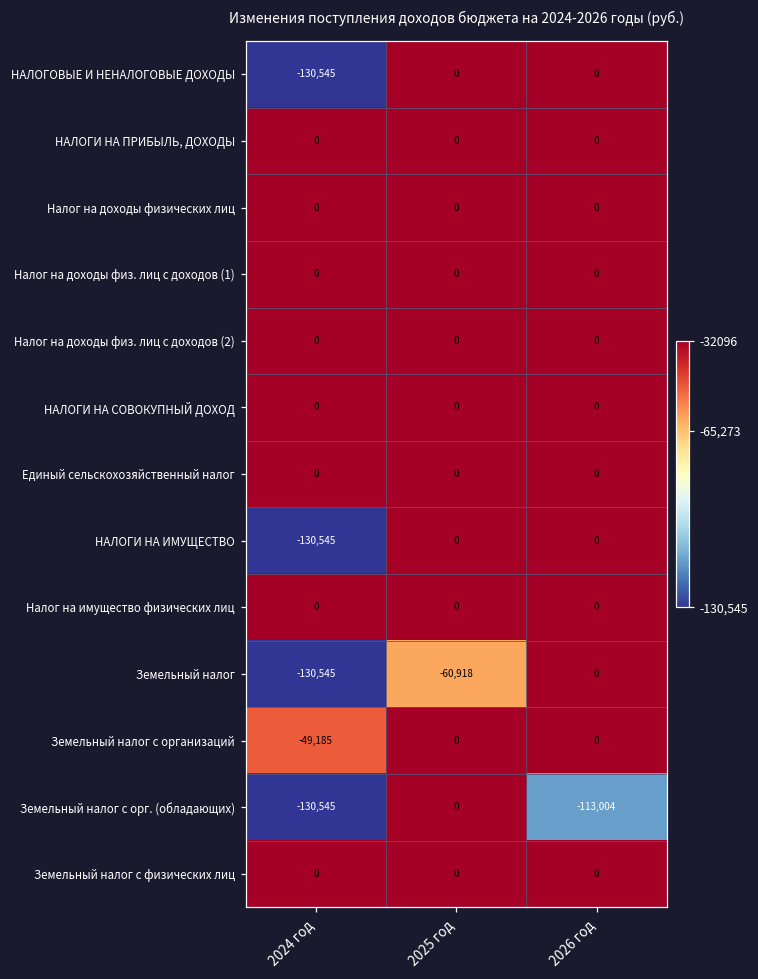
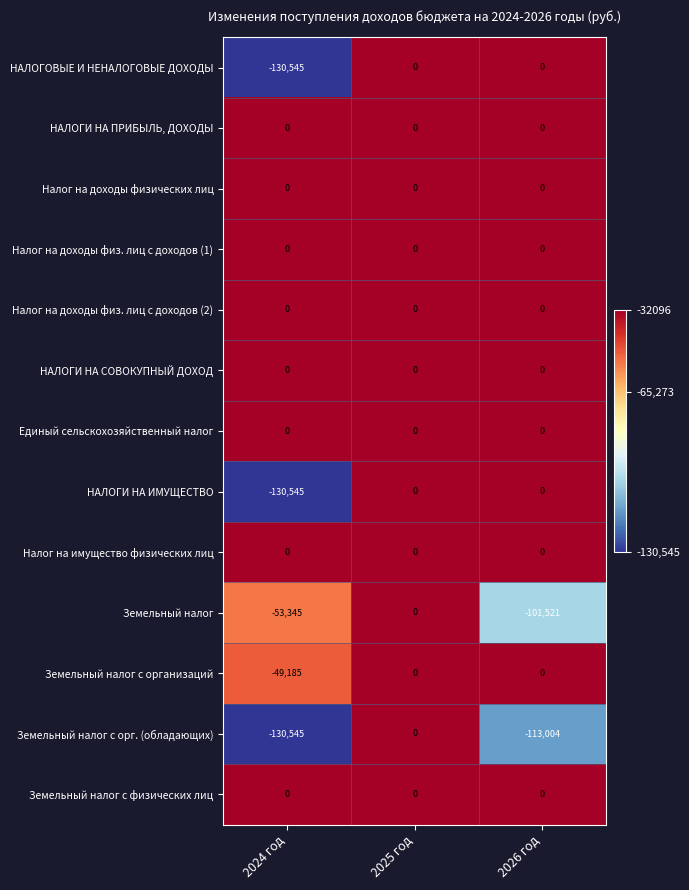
  {
    "НАЛОГОВЫЕ И НЕНАЛОГОВЫЕ ДОХОДЫ": {
      "2024 год": "-130,545",
      "2025 год": "0",
      "2026 год": "0"
    },
    "НАЛОГИ НА ПРИБЫЛЬ, ДОХОДЫ": {
      "2024 год": "0",
      "2025 год": "0",
      "2026 год": "0"
    },
    "Налог на доходы физических лиц": {
      "2024 год": "0",
      "2025 год": "0",
      "2026 год": "0"
    },
    "Налог на доходы физ. лиц с доходов (1)": {
      "2024 год": "0",
      "2025 год": "0",
      "2026 год": "0"
    },
    "Налог на доходы физ. лиц с доходов (2)": {
      "2024 год": "0",
      "2025 год": "0",
      "2026 год": "0"
    },
    "НАЛОГИ НА СОВОКУПНЫЙ ДОХОД": {
      "2024 год": "0",
      "2025 год": "0",
      "2026 год": "0"
    },
    "Единый сельскохозяйственный налог": {
      "2024 год": "0",
      "2025 год": "0",
      "2026 год": "0"
    },
    "НАЛОГИ НА ИМУЩЕСТВО": {
      "2024 год": "-130,545",
      "2025 год": "0",
      "2026 год": "0"
    },
    "Налог на имущество физических лиц": {
      "2024 год": "0",
      "2025 год": "0",
      "2026 год": "0"
    },
    "Земельный налог": {
-     "2024 год": "-130,545",
-     "2025 год": "-60,918",
-     "2026 год": "0"
+     "2024 год": "-53,345",
+     "2025 год": "0",
+     "2026 год": "-101,521"
    },
    "Земельный налог с организаций": {
      "2024 год": "-49,185",
      "2025 год": "0",
      "2026 год": "0"
    },
    "Земельный налог с орг. (обладающих)": {
      "2024 год": "-130,545",
      "2025 год": "0",
      "2026 год": "-113,004"
    },
    "Земельный налог с физических лиц": {
      "2024 год": "0",
      "2025 год": "0",
      "2026 год": "0"
    }
  }
